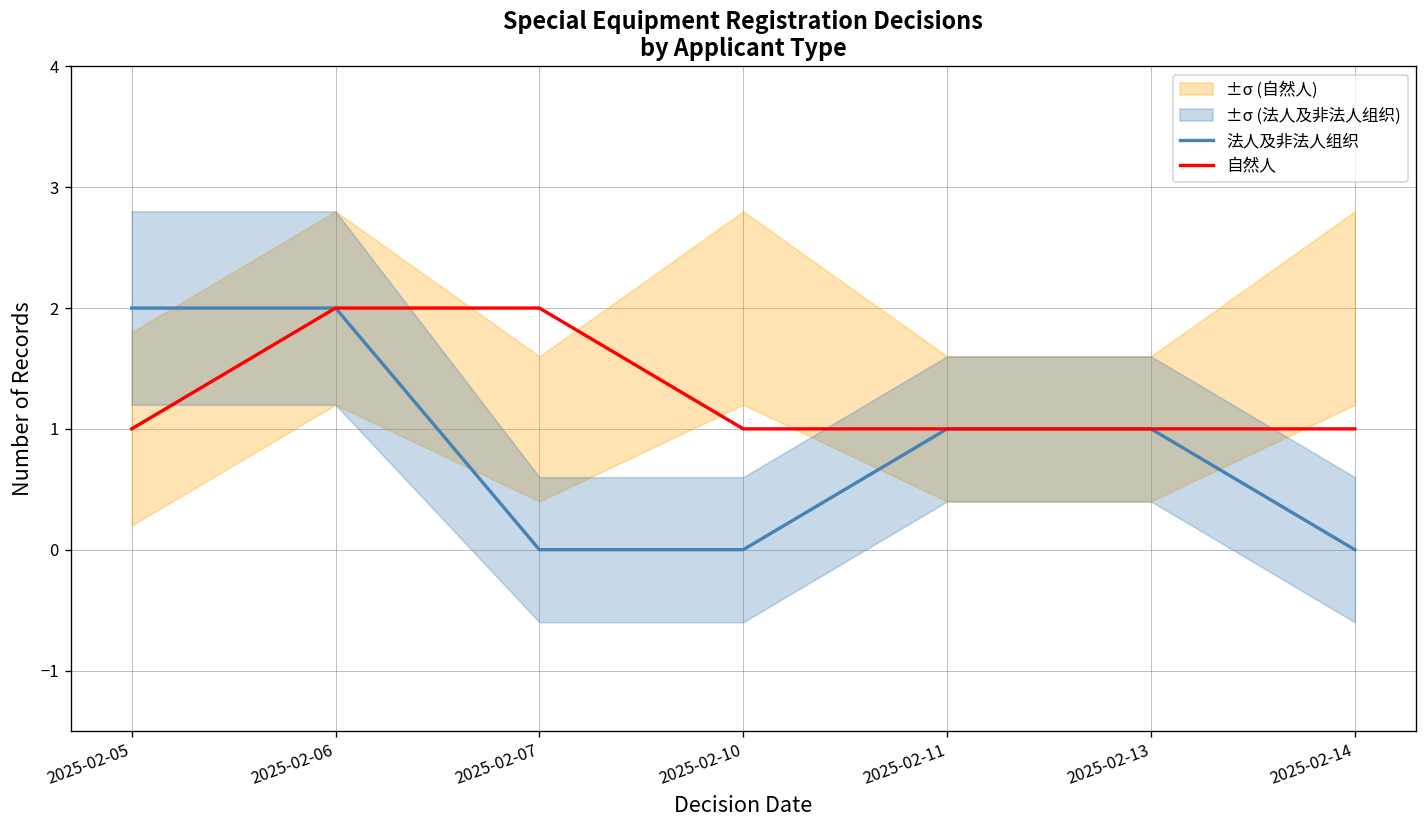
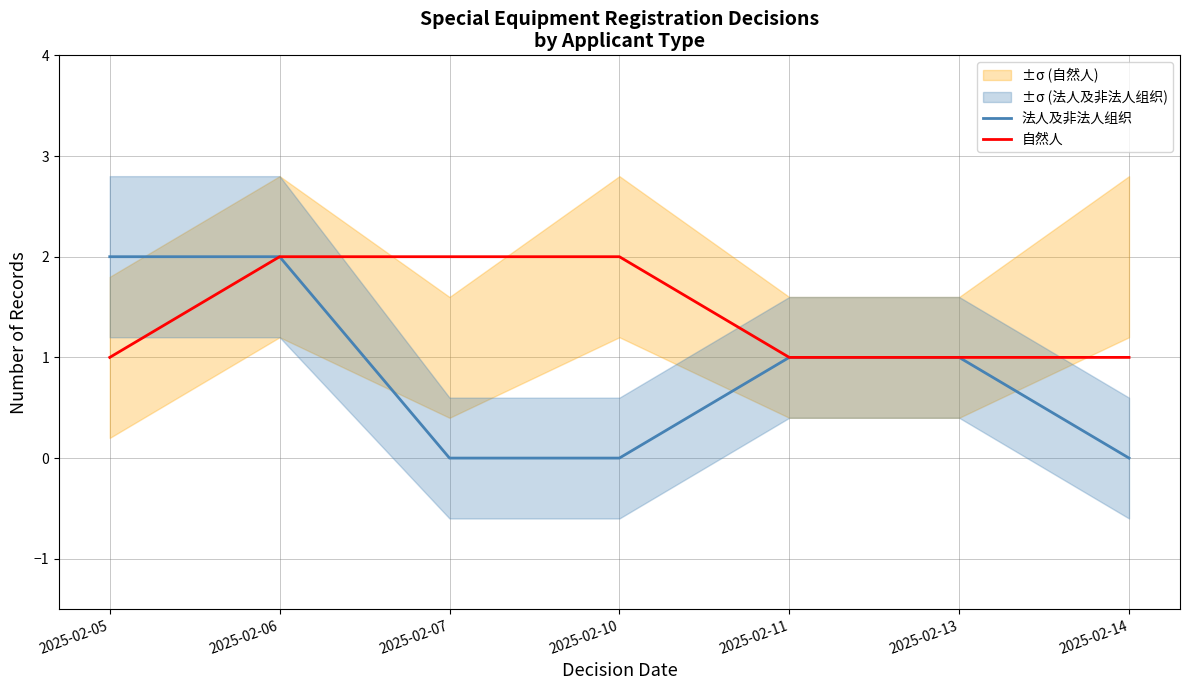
  {
    "自然人": {
      "2025-02-05": 1,
      "2025-02-07": 2,
-     "2025-02-10": 1,
+     "2025-02-10": 2,
      "2025-02-14": 1
    }
  }
